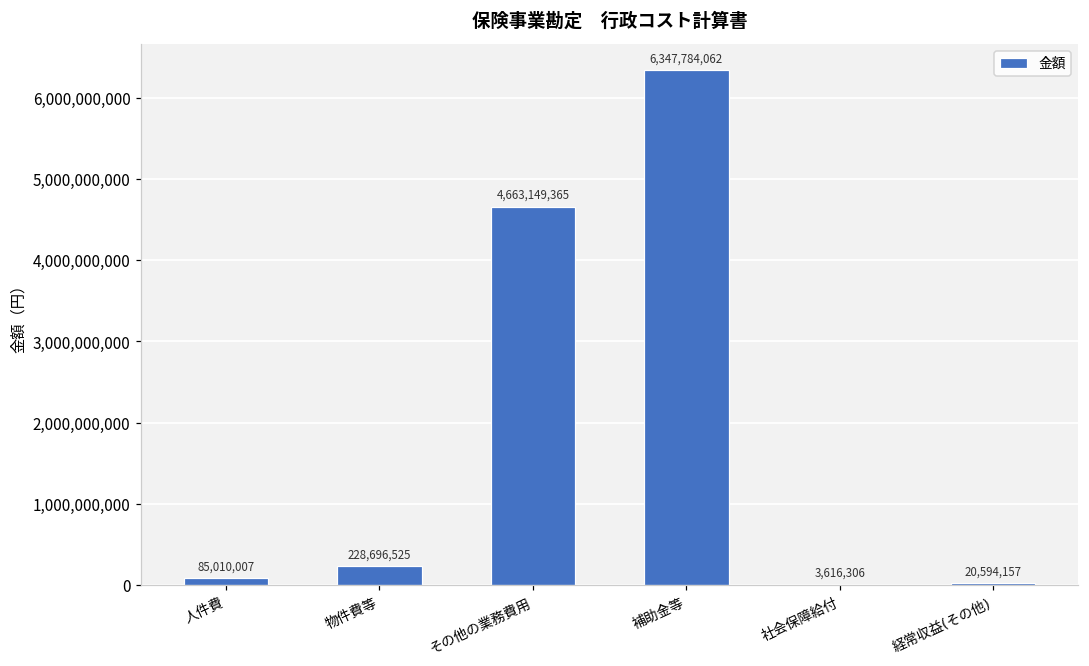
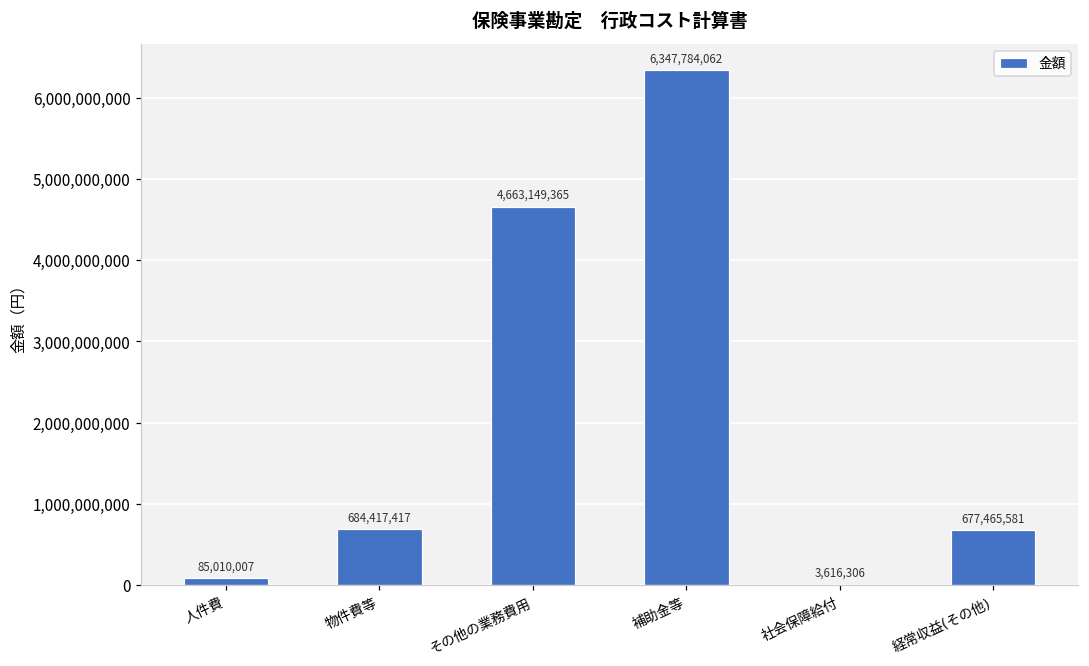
  {
    "人件費": "85,010,007",
-   "物件費等": "228,696,525",
+   "物件費等": "684,417,417",
    "その他の業務費用": "4,663,149,365",
    "補助金等": "6,347,784,062",
    "社会保障給付": "3,616,306",
-   "経常収益(その他)": "20,594,157"
+   "経常収益(その他)": "677,465,581"
  }
